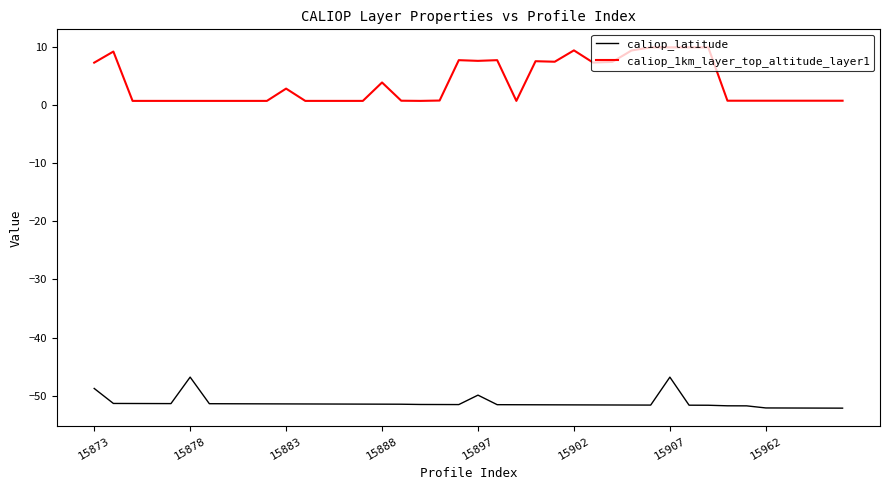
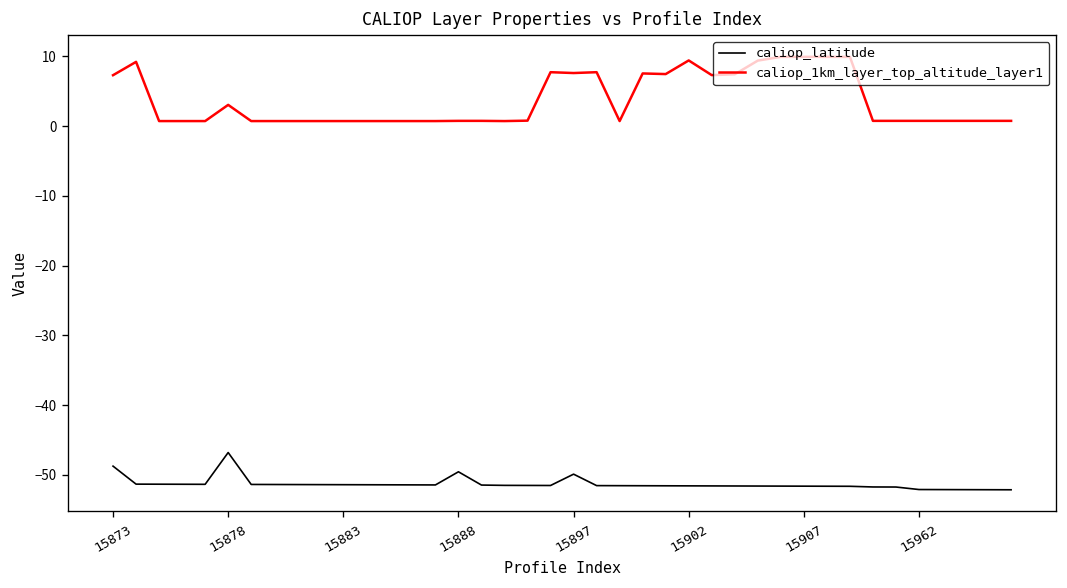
  {
    "caliop_latitude": {
      "15873": -49,
      "15878": -47,
      "15883": -51,
-     "15888": -51,
+     "15888": -50,
      "15897": -50,
      "15902": -52,
-     "15907": -47,
+     "15907": -52,
      "15962": -52
    },
    "caliop_1km_layer_top_altitude_layer1": {
      "15873": 7,
-     "15878": 1,
-     "15883": 3,
-     "15888": 4,
+     "15878": 3,
+     "15883": 1,
+     "15888": 1,
      "15897": 8,
      "15902": 9,
      "15962": 1
    }
  }
